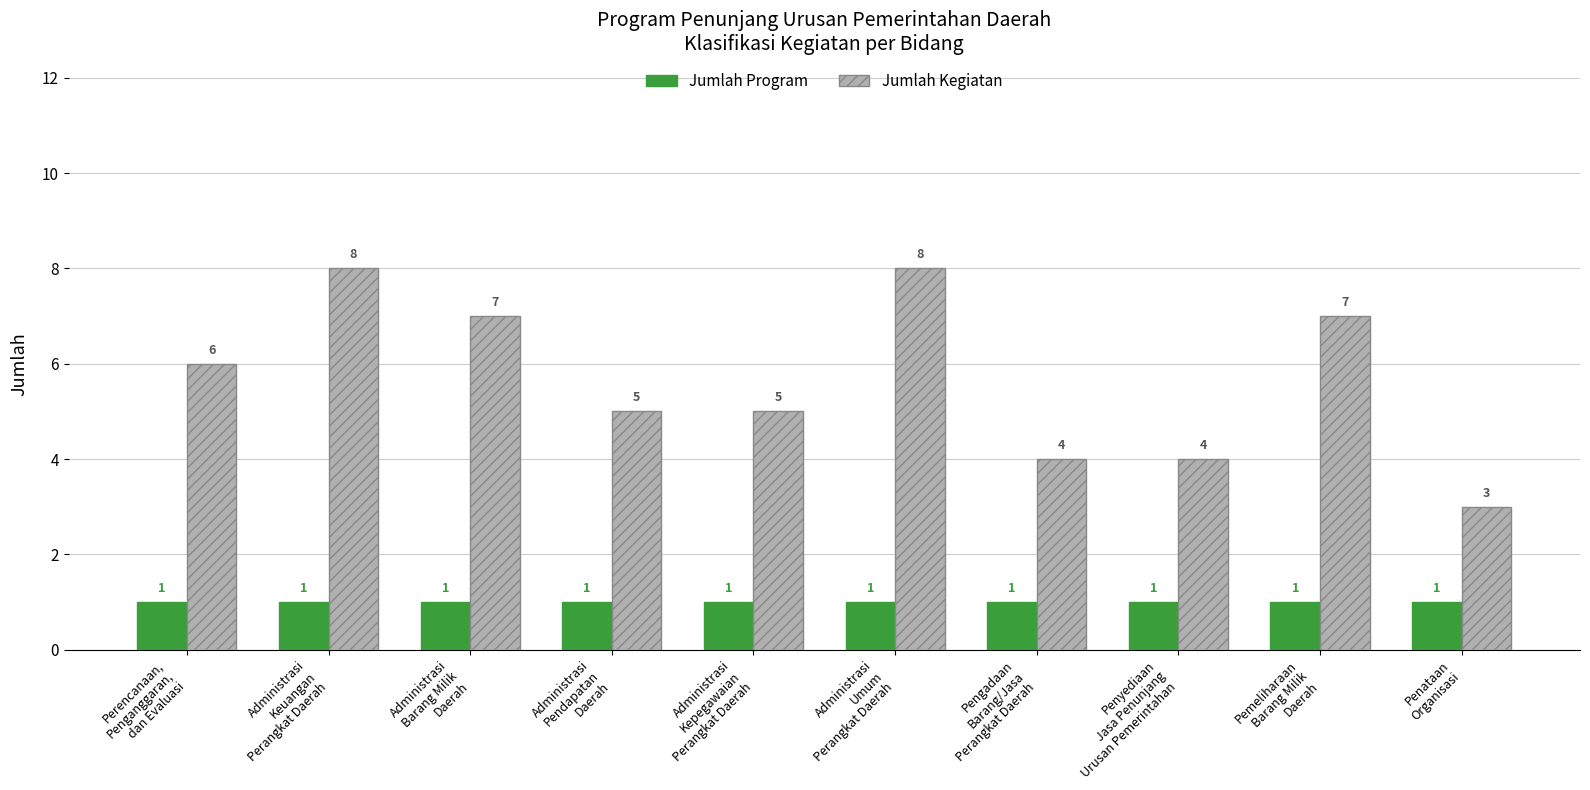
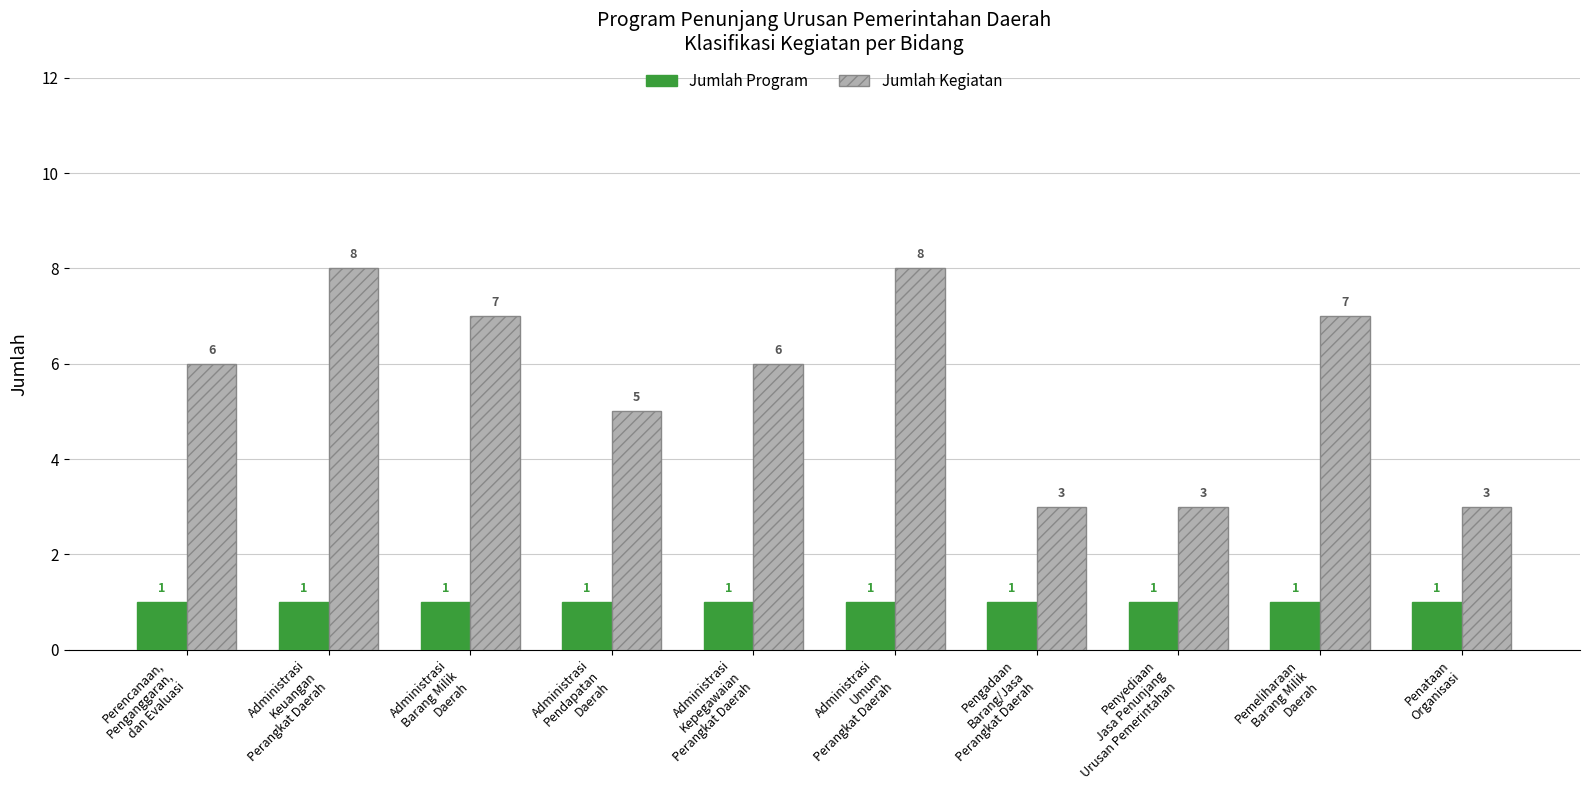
  {
    "Jumlah Program": {
      "Perencanaan, Penganggaran, dan Evaluasi": 1,
      "Administrasi Keuangan Perangkat Daerah": 1,
      "Administrasi Barang Milik Daerah": 1,
      "Administrasi Pendapatan Daerah": 1,
      "Administrasi Kepegawaian Perangkat Daerah": 1,
      "Administrasi Umum Perangkat Daerah": 1,
      "Pengadaan Barang/Jasa Perangkat Daerah": 1,
      "Penyediaan Jasa Penunjang Urusan Pemerintahan": 1,
      "Pemeliharaan Barang Milik Daerah": 1,
      "Penataan Organisasi": 1
    },
    "Jumlah Kegiatan": {
      "Perencanaan, Penganggaran, dan Evaluasi": 6,
      "Administrasi Keuangan Perangkat Daerah": 8,
      "Administrasi Barang Milik Daerah": 7,
      "Administrasi Pendapatan Daerah": 5,
-     "Administrasi Kepegawaian Perangkat Daerah": 5,
+     "Administrasi Kepegawaian Perangkat Daerah": 6,
      "Administrasi Umum Perangkat Daerah": 8,
-     "Pengadaan Barang/Jasa Perangkat Daerah": 4,
-     "Penyediaan Jasa Penunjang Urusan Pemerintahan": 4,
+     "Pengadaan Barang/Jasa Perangkat Daerah": 3,
+     "Penyediaan Jasa Penunjang Urusan Pemerintahan": 3,
      "Pemeliharaan Barang Milik Daerah": 7,
      "Penataan Organisasi": 3
    }
  }
